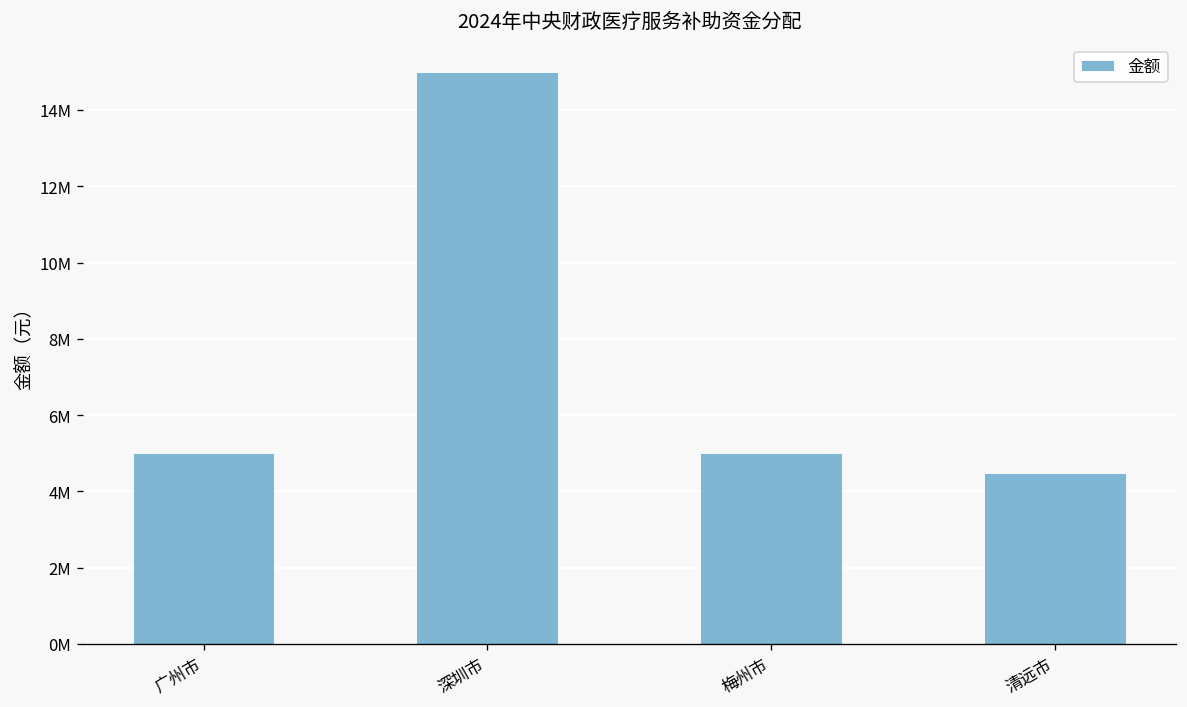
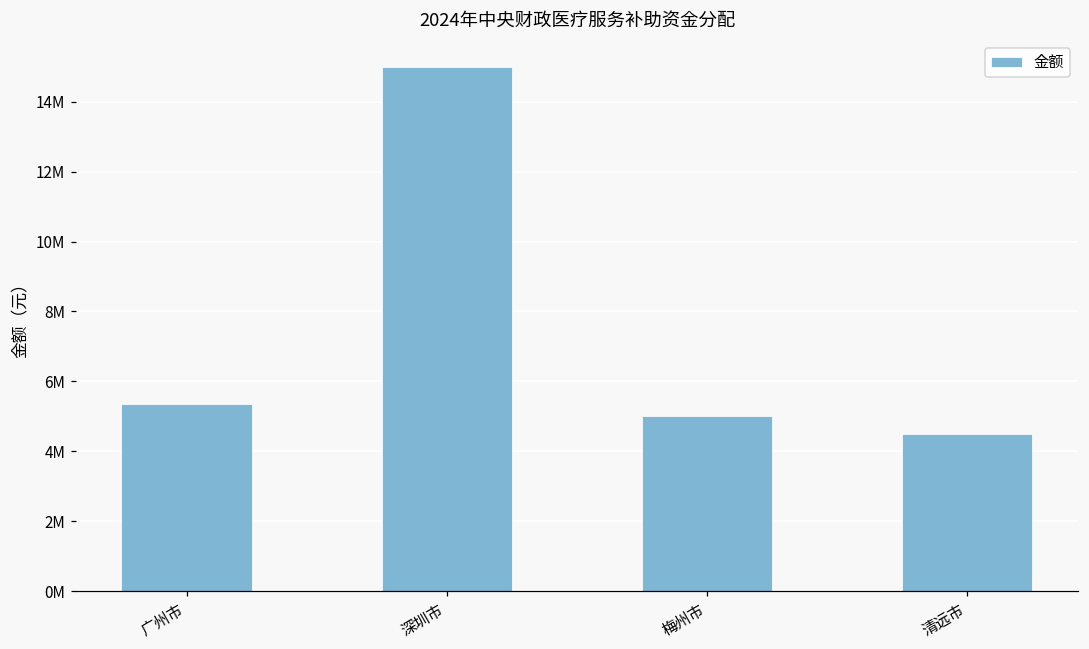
  {
-   "广州市": 5000000,
+   "广州市": 5400000,
    "深圳市": 15000000,
    "梅州市": 5000000,
    "清远市": 4500000
  }
